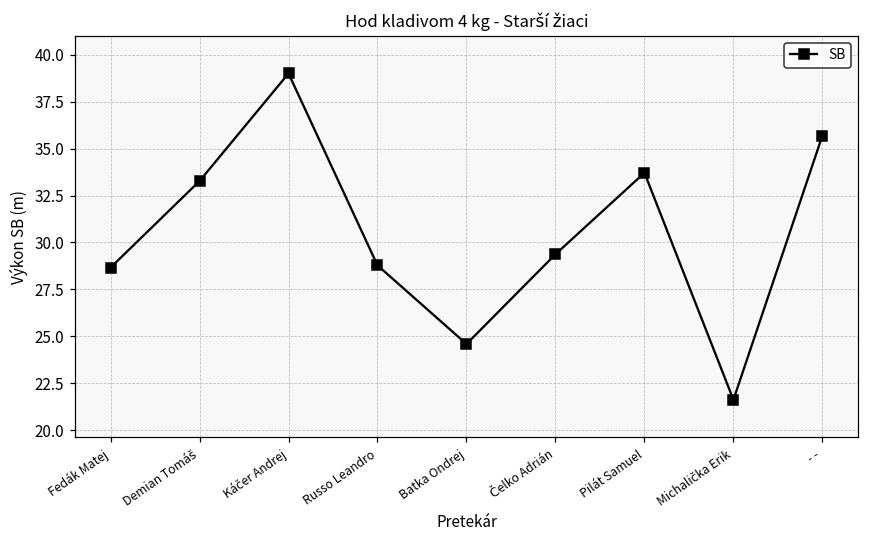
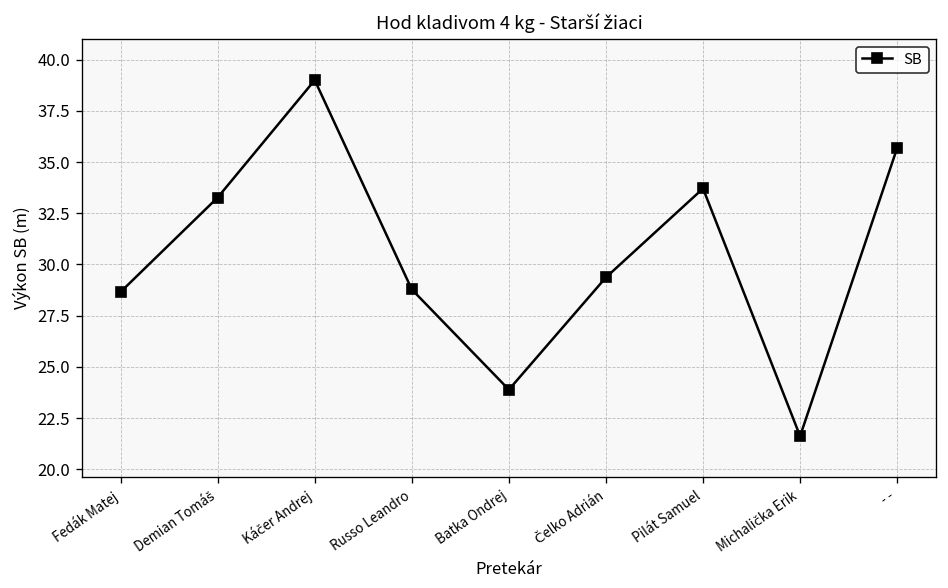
  {
    "Fedák Matej": 28.7,
    "Demian Tomáš": 33.3,
    "Káčer Andrej": 39.0,
    "Russo Leandro": 28.8,
-   "Batka Ondrej": 24.6,
+   "Batka Ondrej": 23.9,
    "Čelko Adrián": 29.4,
    "Pilát Samuel": 33.7,
    "Michalička Erik": 21.6,
    "- -": 35.7
  }
